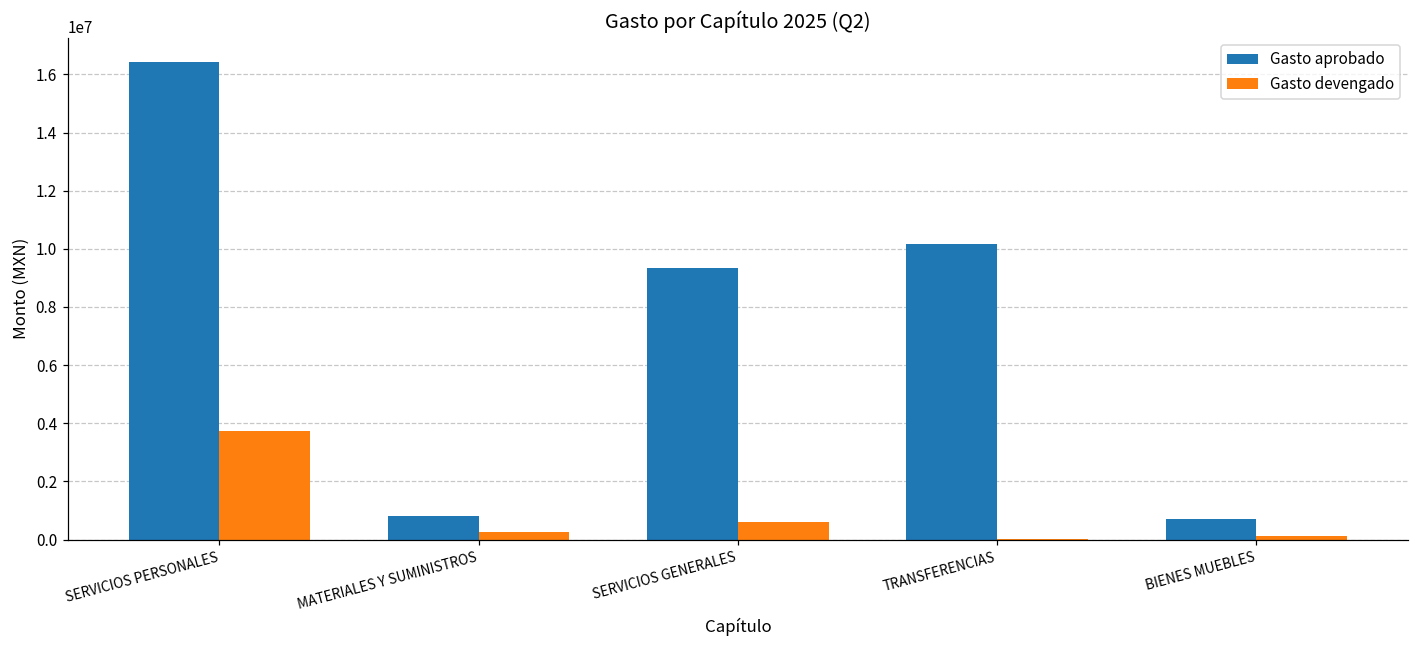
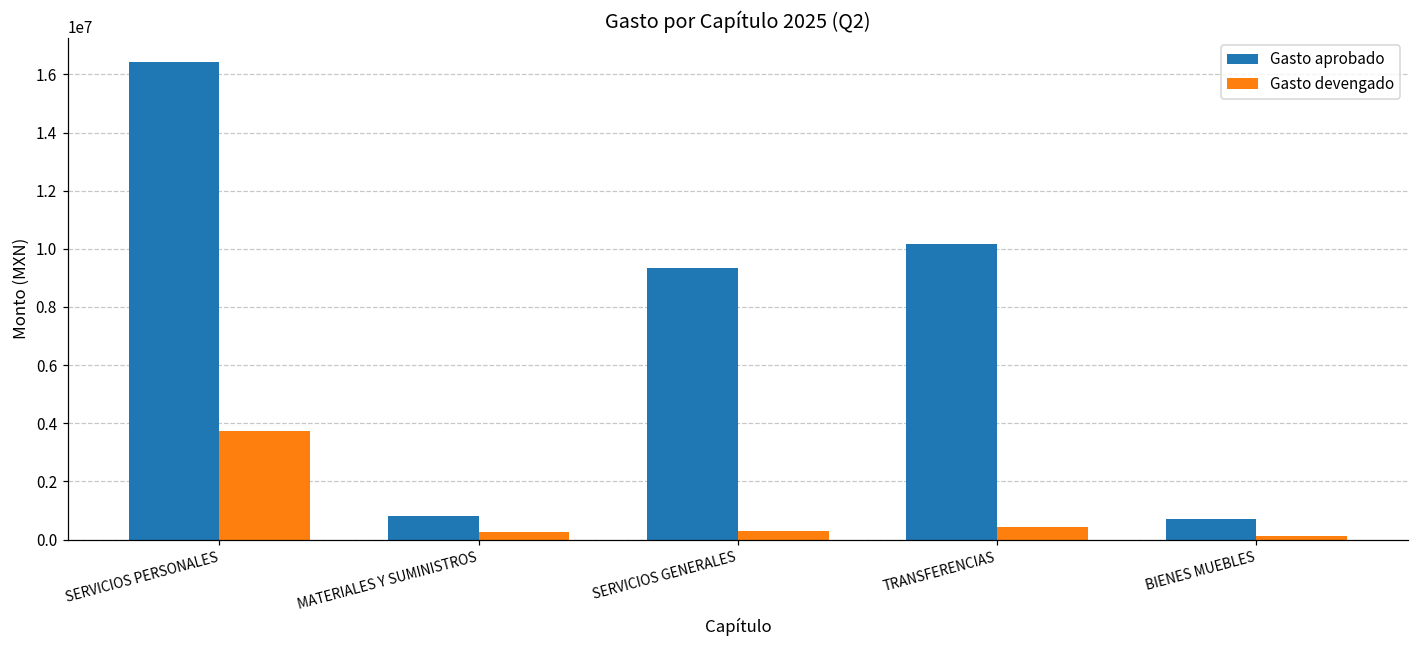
  {
    "Gasto aprobado": {
      "SERVICIOS PERSONALES": 16400000,
      "MATERIALES Y SUMINISTROS": 800000,
      "SERVICIOS GENERALES": 9400000,
      "TRANSFERENCIAS": 10200000,
      "BIENES MUEBLES": 700000
    },
    "Gasto devengado": {
      "SERVICIOS PERSONALES": 3700000,
      "MATERIALES Y SUMINISTROS": 300000,
-     "SERVICIOS GENERALES": 600000,
-     "TRANSFERENCIAS": 0,
+     "SERVICIOS GENERALES": 300000,
+     "TRANSFERENCIAS": 400000,
      "BIENES MUEBLES": 100000
    }
  }
